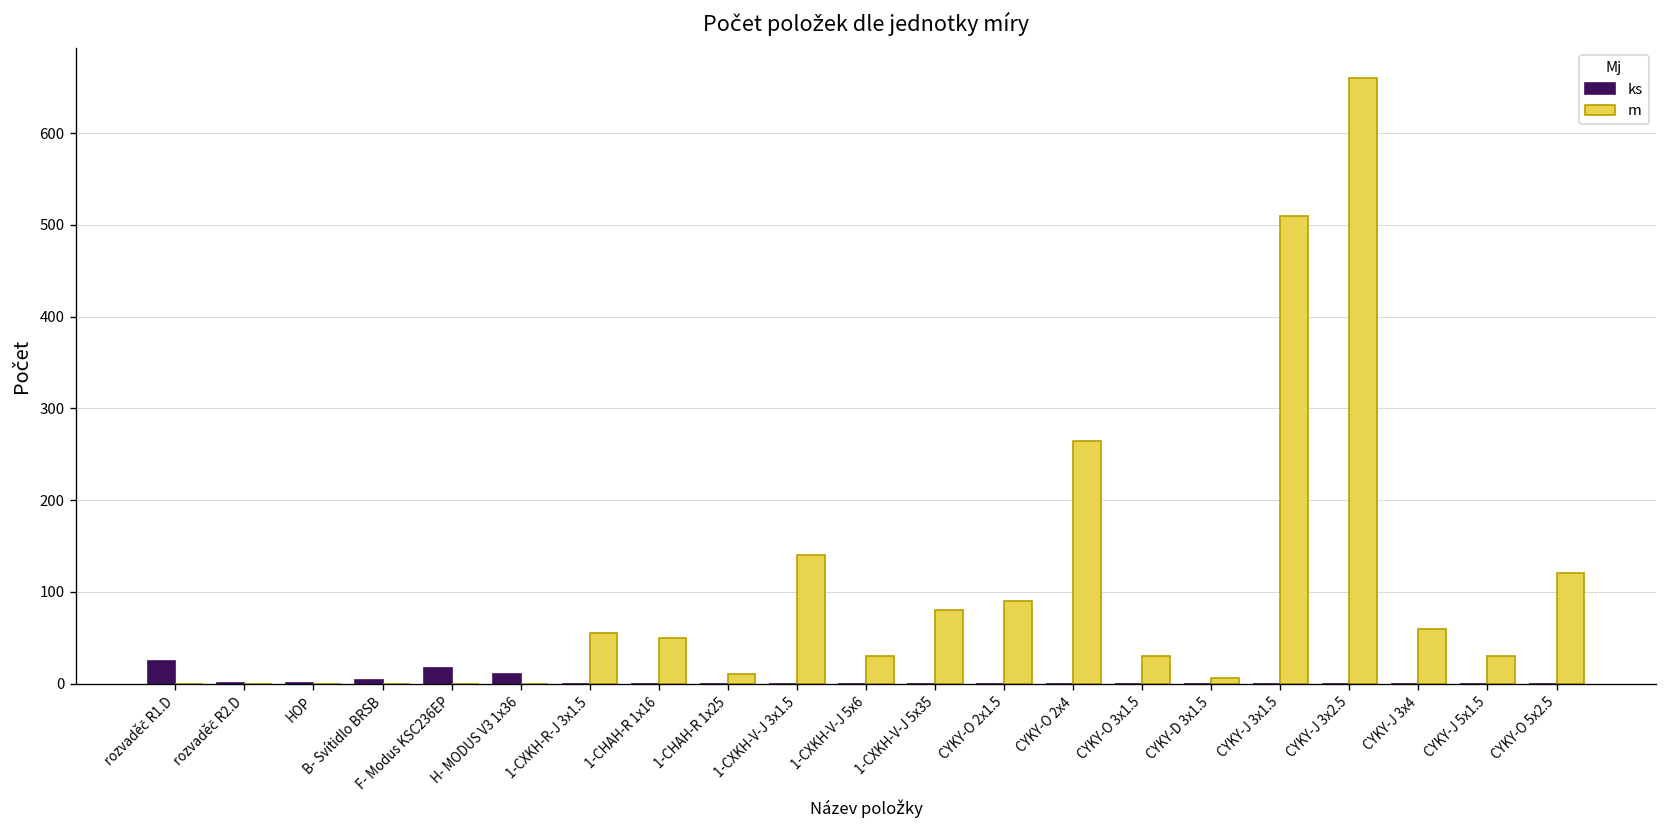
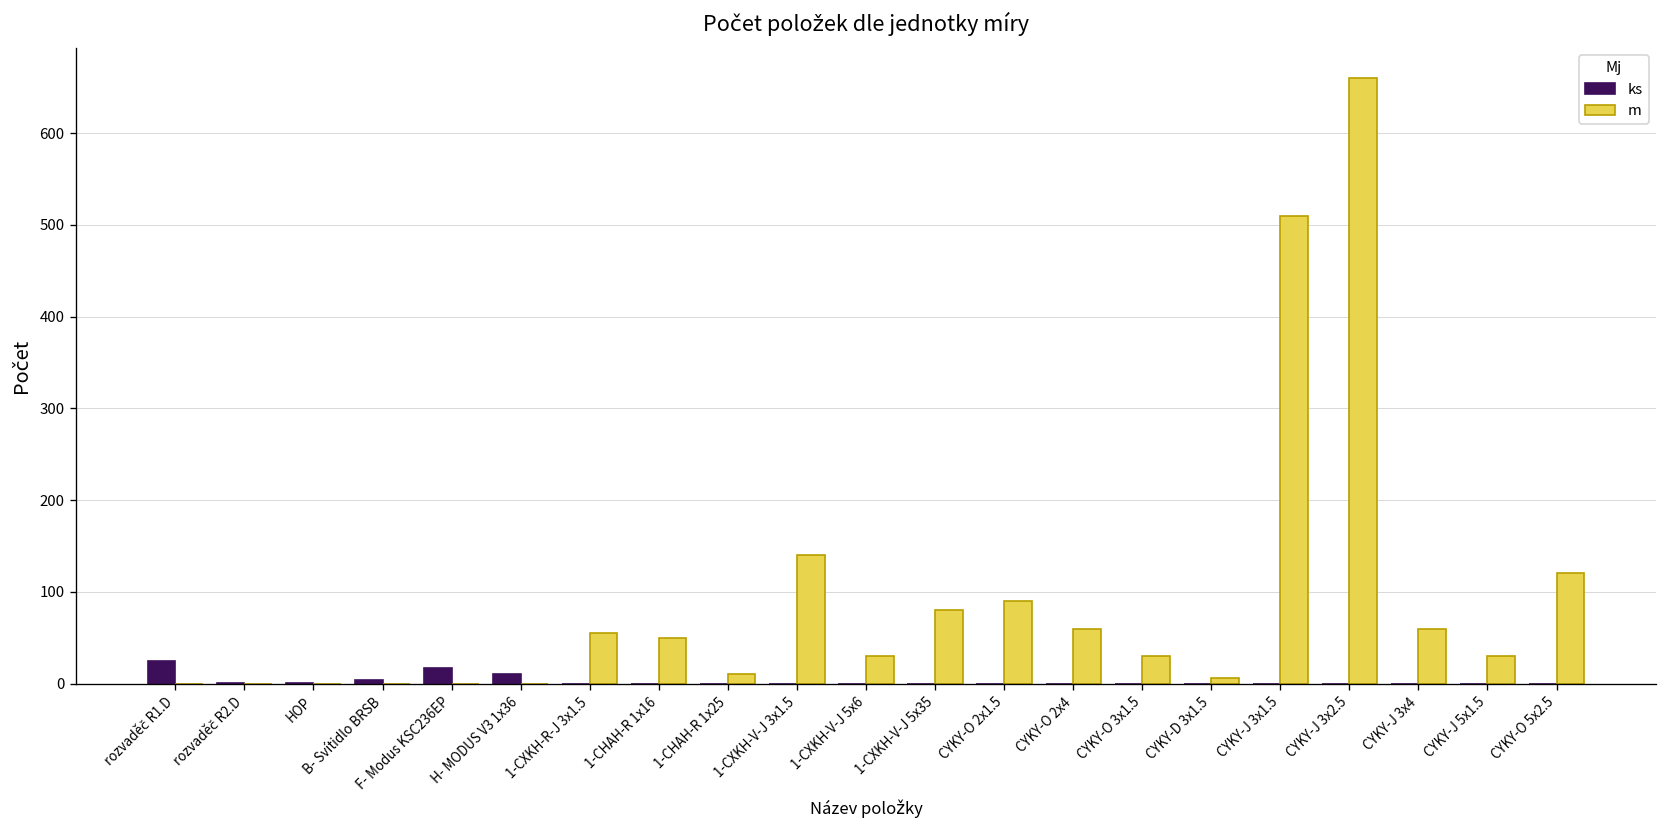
  {
    "ks": {
      "rozvaděč R1.D": 30,
      "B- Svítidlo BRSB": 0,
      "F- Modus KSC236EP": 20,
      "H- MODUS V3 1x36": 10,
      "1-CXKH-R-J 3x1.5": 0,
      "1-CHAH-R 1x16": 0,
      "1-CHAH-R 1x25": 0,
      "1-CXKH-V-J 3x1.5": 0,
      "1-CXKH-V-J 5x6": 0,
      "1-CXKH-V-J 5x35": 0,
      "CYKY-O 2x1.5": 0,
      "CYKY-O 2x4": 0,
      "CYKY-O 3x1.5": 0,
      "CYKY-D 3x1.5": 0,
      "CYKY-J 3x1.5": 0,
      "CYKY-J 3x2.5": 0,
      "CYKY-J 3x4": 0,
      "CYKY-J 5x1.5": 0,
      "CYKY-O 5x2.5": 0
    },
    "m": {
      "rozvaděč R1.D": 0,
      "rozvaděč R2.D": 0,
      "HOP": 0,
      "B- Svítidlo BRSB": 0,
      "F- Modus KSC236EP": 0,
      "H- MODUS V3 1x36": 0,
      "1-CXKH-R-J 3x1.5": 60,
      "1-CHAH-R 1x16": 50,
      "1-CHAH-R 1x25": 10,
      "1-CXKH-V-J 3x1.5": 140,
      "1-CXKH-V-J 5x6": 30,
      "1-CXKH-V-J 5x35": 80,
      "CYKY-O 2x1.5": 90,
-     "CYKY-O 2x4": 260,
+     "CYKY-O 2x4": 60,
      "CYKY-O 3x1.5": 30,
      "CYKY-D 3x1.5": 10,
      "CYKY-J 3x1.5": 510,
      "CYKY-J 3x2.5": 660,
      "CYKY-J 3x4": 60,
      "CYKY-J 5x1.5": 30,
      "CYKY-O 5x2.5": 120
    }
  }
